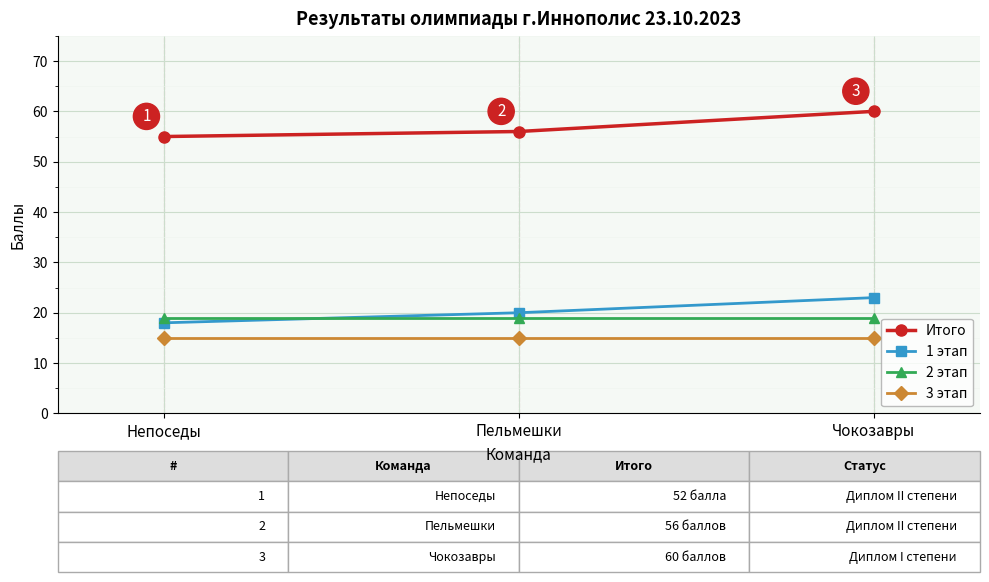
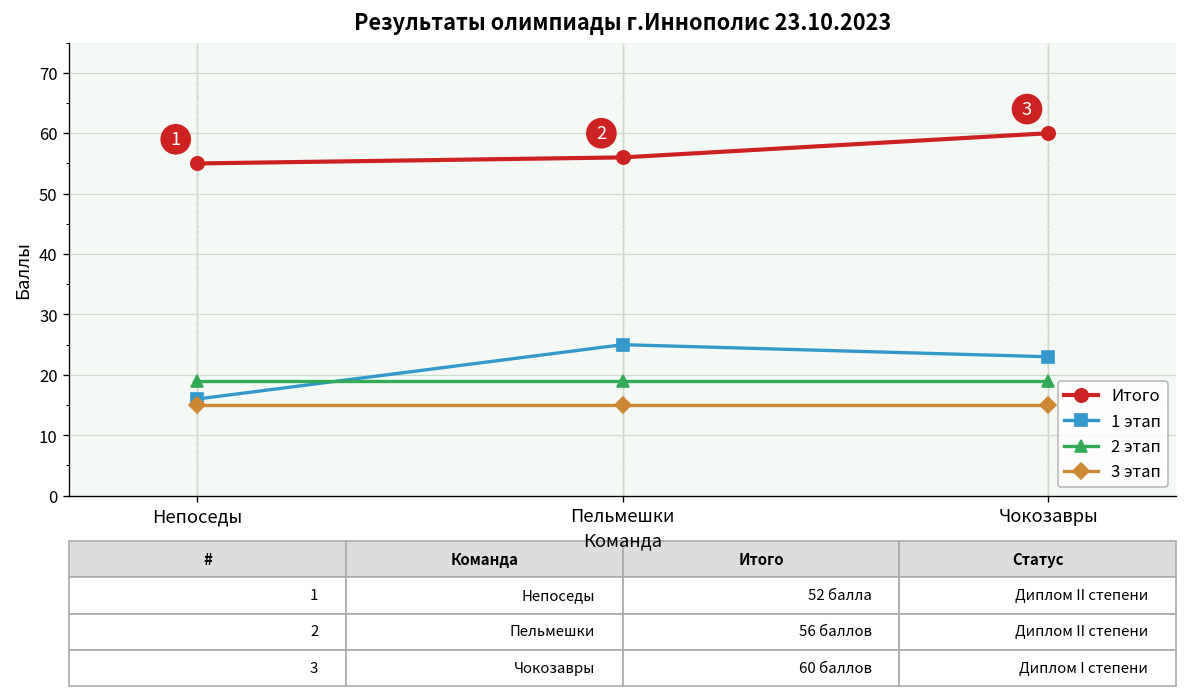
  {
    "1 этап": {
-     "Непоседы": 18,
-     "Пельмешки": 20,
+     "Непоседы": 16,
+     "Пельмешки": 25,
      "Чокозавры": 23
    },
    "2 этап": {
      "Непоседы": 19,
      "Пельмешки": 19,
      "Чокозавры": 19
    },
    "3 этап": {
      "Непоседы": 15,
      "Пельмешки": 15,
      "Чокозавры": 15
    }
  }
